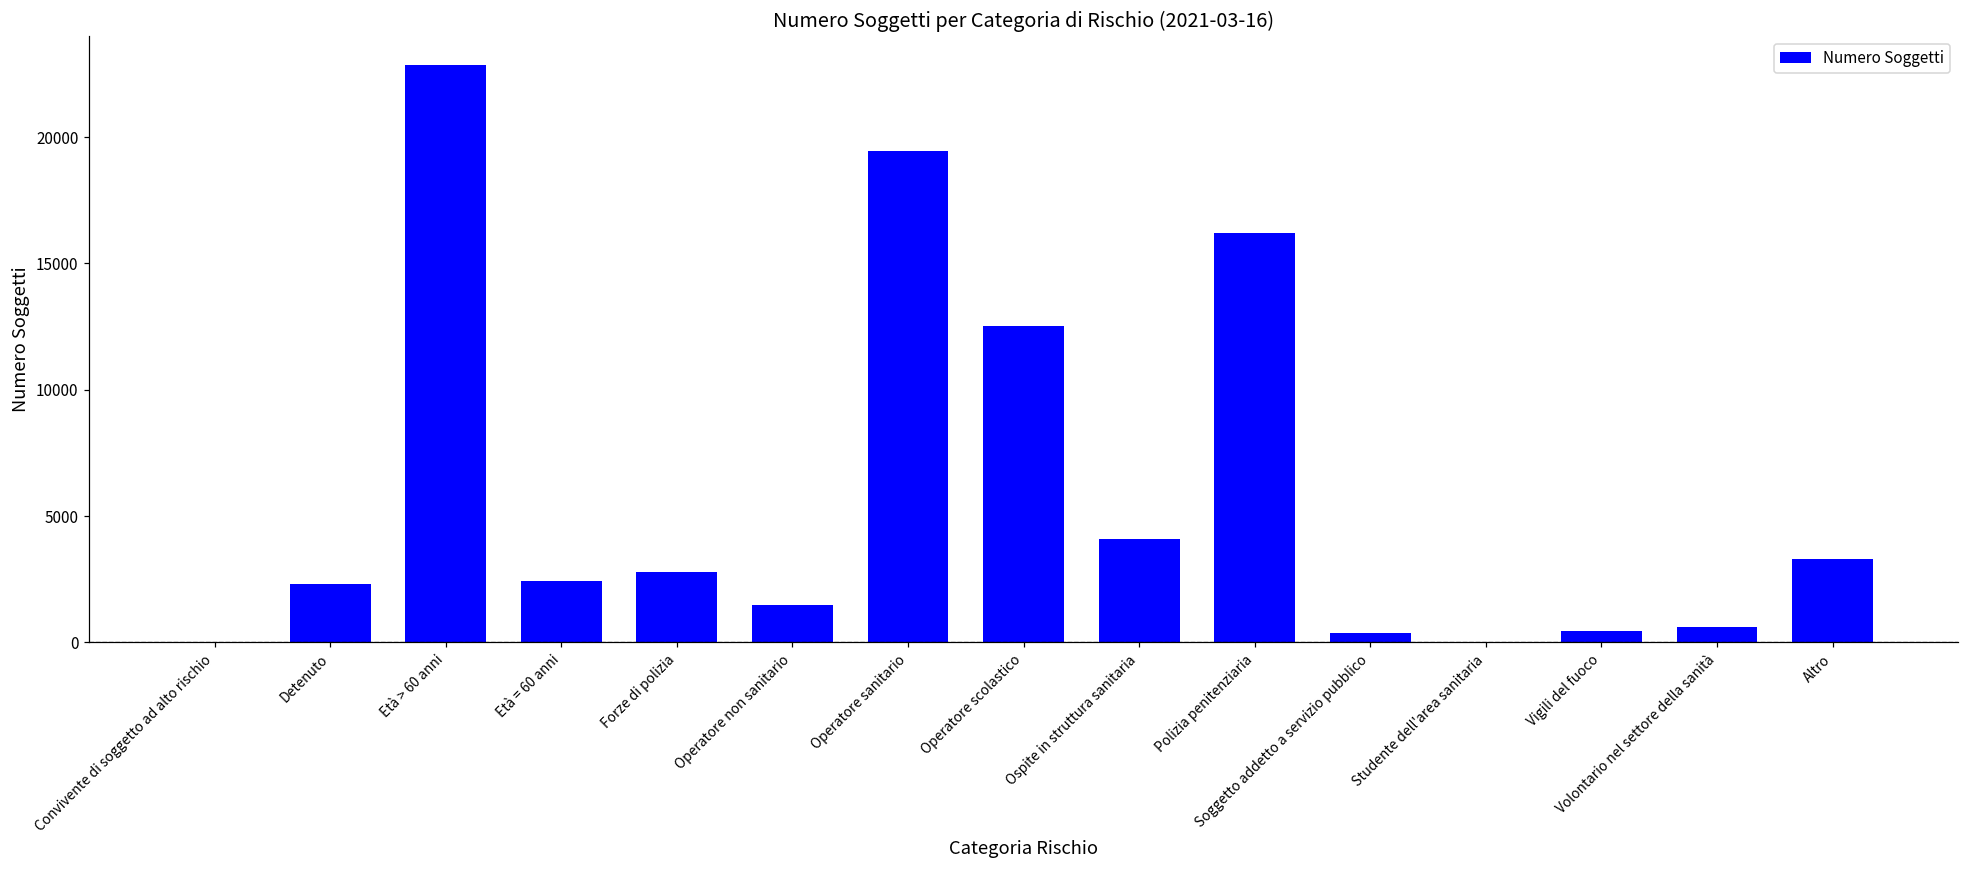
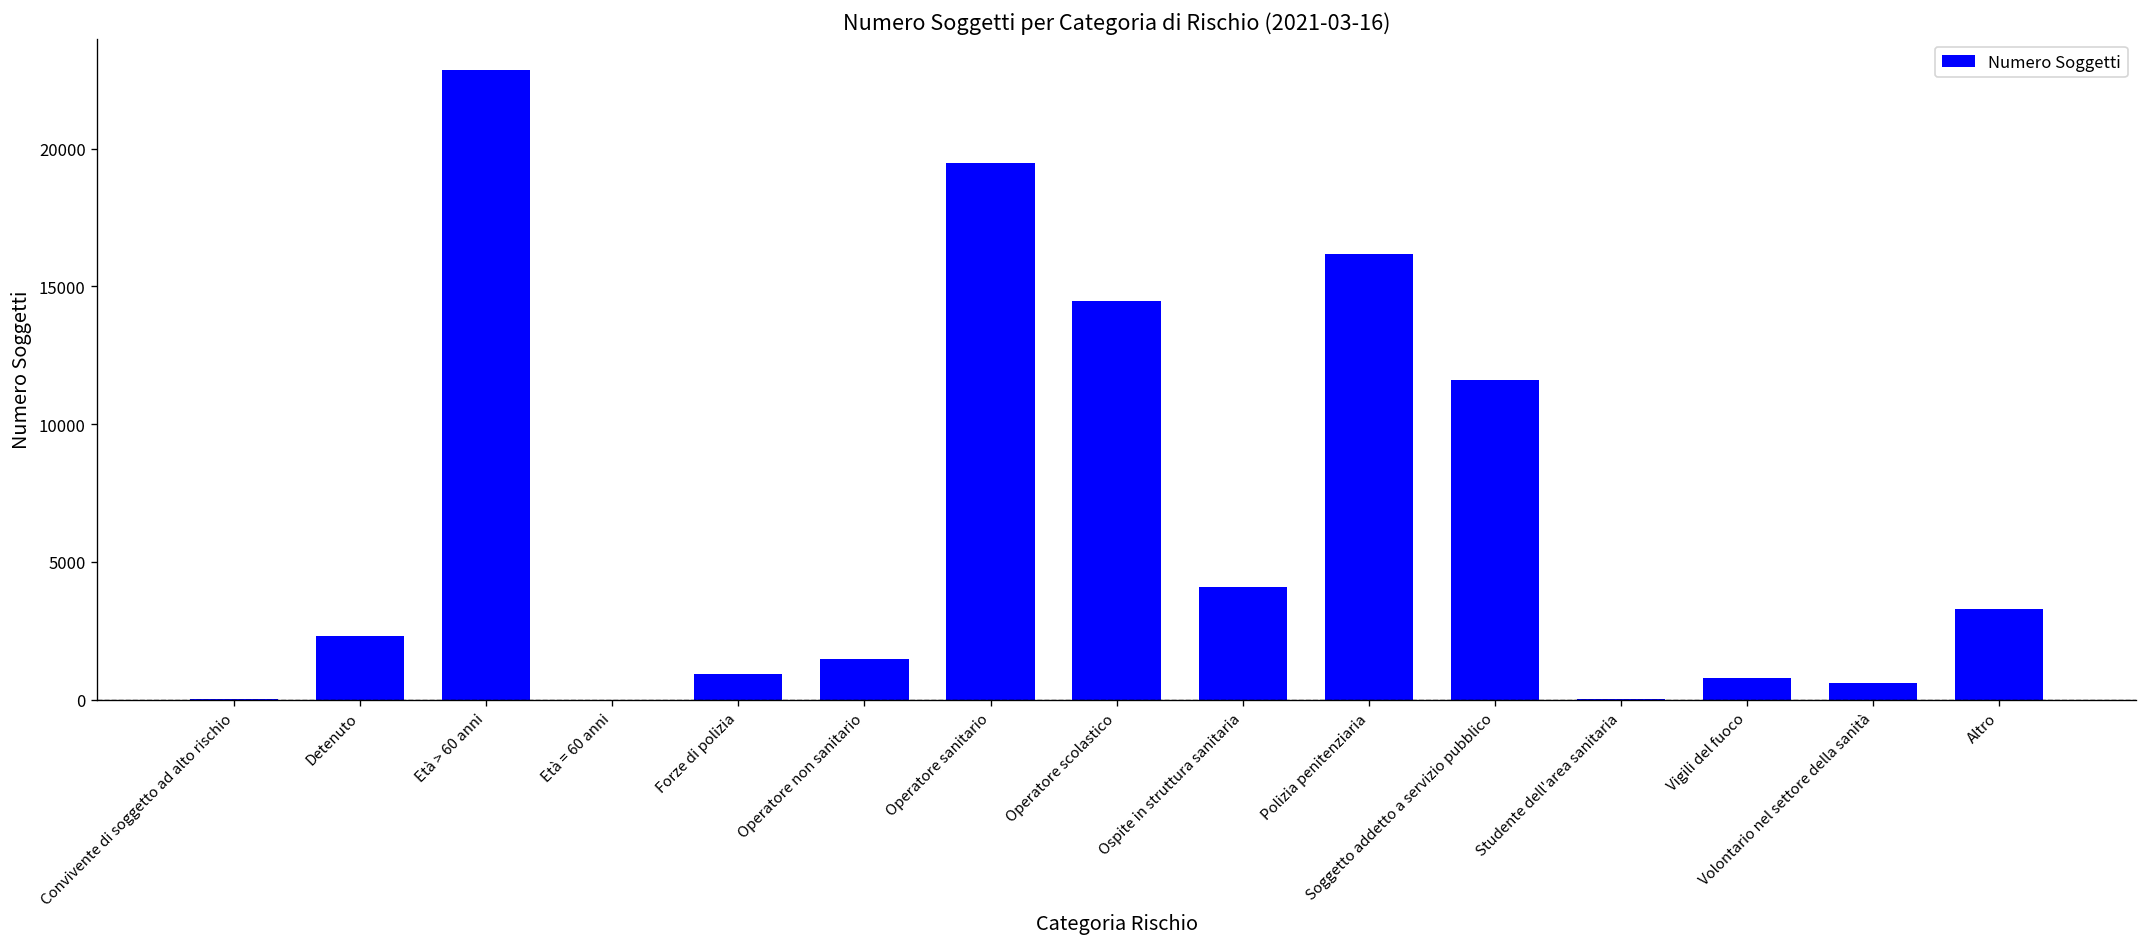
  {
    "Detenuto": 2300,
    "Età > 60 anni": 22800,
-   "Età = 60 anni": 2400,
-   "Forze di polizia": 2800,
+   "Età = 60 anni": 0,
+   "Forze di polizia": 900,
    "Operatore non sanitario": 1500,
    "Operatore sanitario": 19500,
-   "Operatore scolastico": 12500,
+   "Operatore scolastico": 14500,
    "Ospite in struttura sanitaria": 4100,
    "Polizia penitenziaria": 16200,
-   "Soggetto addetto a servizio pubblico": 400,
-   "Vigili del fuoco": 400,
+   "Soggetto addetto a servizio pubblico": 11600,
+   "Vigili del fuoco": 800,
    "Volontario nel settore della sanità": 600,
    "Altro": 3300
  }
